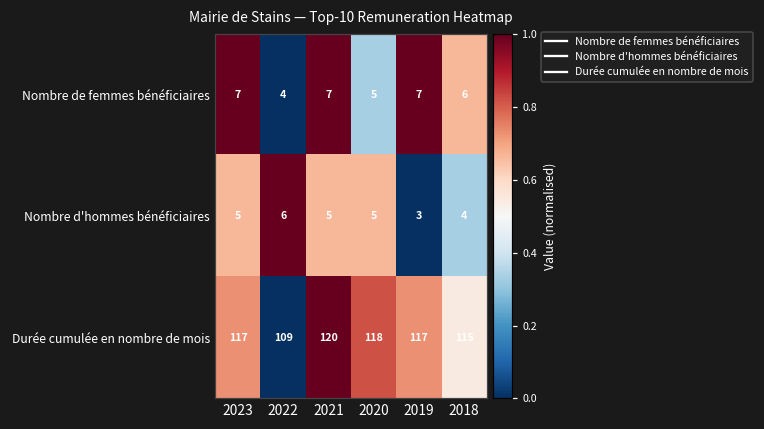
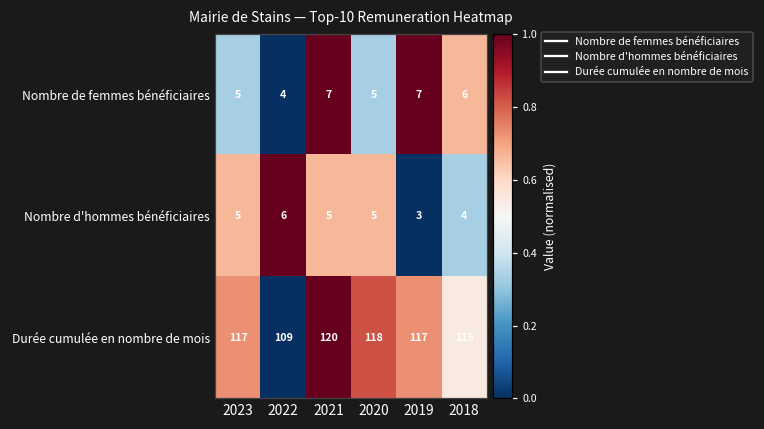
  {
    "Nombre de femmes bénéficiaires": {
-     "2023": 7,
+     "2023": 5,
      "2022": 4,
      "2021": 7,
      "2020": 5,
      "2019": 7,
      "2018": 6
    },
    "Nombre d'hommes bénéficiaires": {
      "2023": 5,
      "2022": 6,
      "2021": 5,
      "2020": 5,
      "2019": 3,
      "2018": 4
    },
    "Durée cumulée en nombre de mois": {
      "2023": 117,
      "2022": 109,
      "2021": 120,
      "2020": 118,
      "2019": 117
    }
  }
